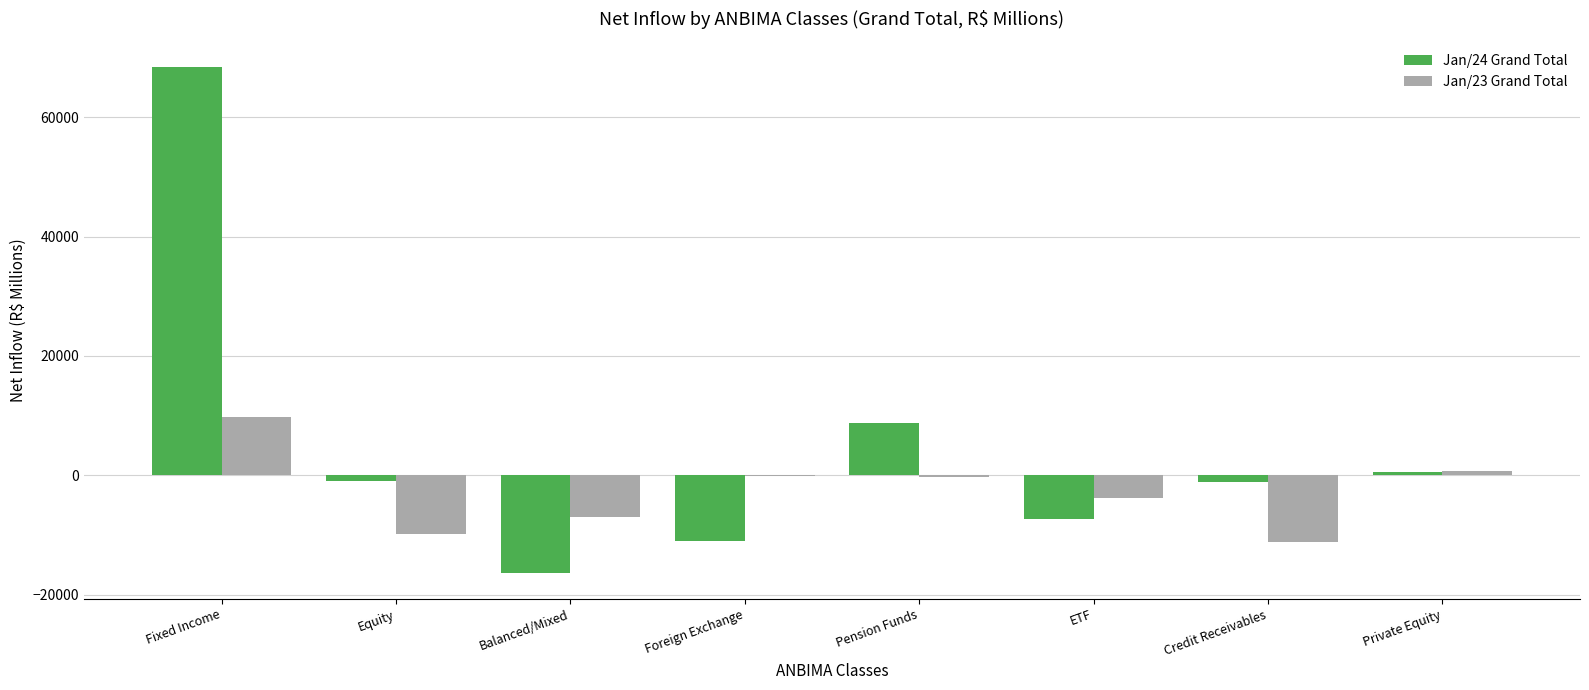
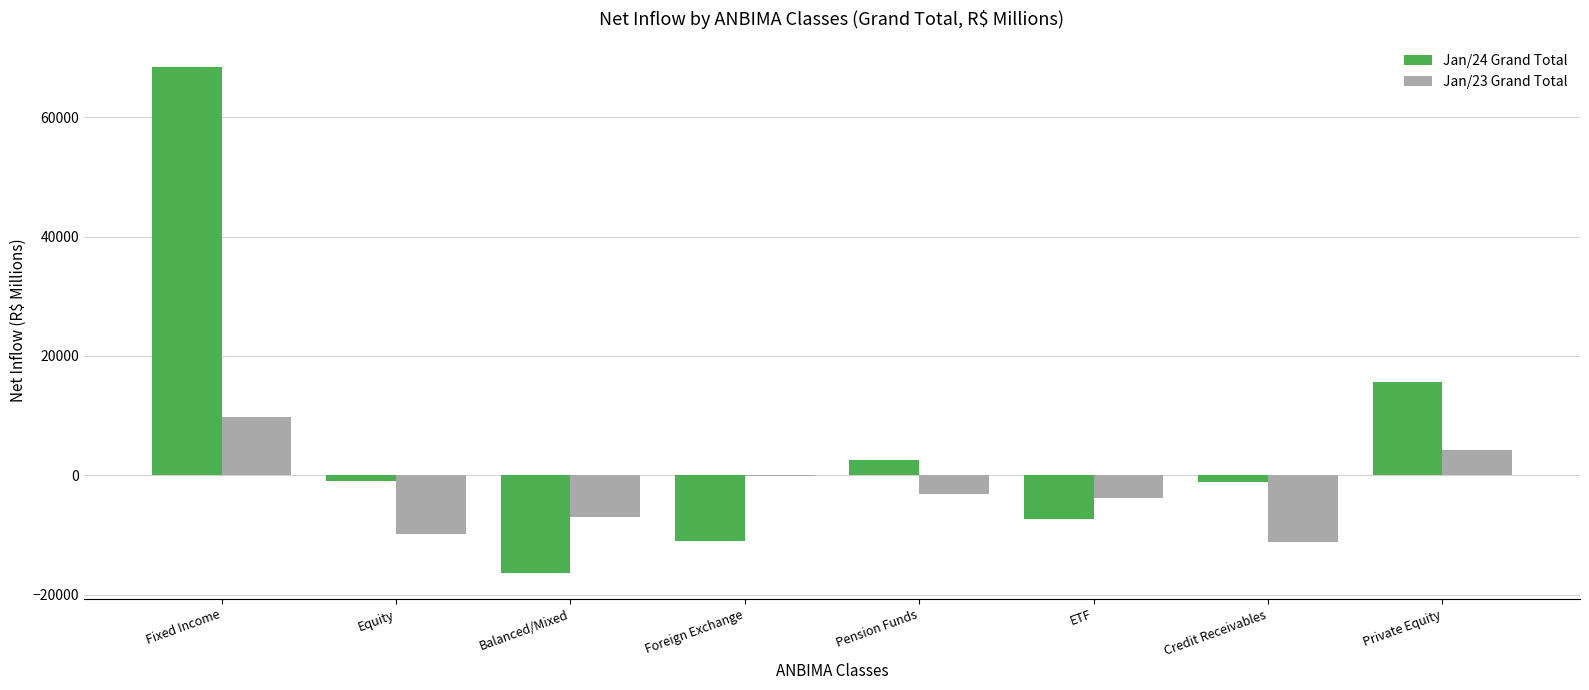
  {
    "Jan/24 Grand Total": {
      "Fixed Income": 68000,
      "Equity": -1000,
      "Balanced/Mixed": -16000,
      "Foreign Exchange": -11000,
-     "Pension Funds": 9000,
+     "Pension Funds": 3000,
      "ETF": -7000,
      "Credit Receivables": -1000,
-     "Private Equity": 0
+     "Private Equity": 16000
    },
    "Jan/23 Grand Total": {
      "Fixed Income": 10000,
      "Equity": -10000,
      "Balanced/Mixed": -7000,
-     "Pension Funds": 0,
+     "Pension Funds": -3000,
      "ETF": -4000,
      "Credit Receivables": -11000,
-     "Private Equity": 1000
+     "Private Equity": 4000
    }
  }
